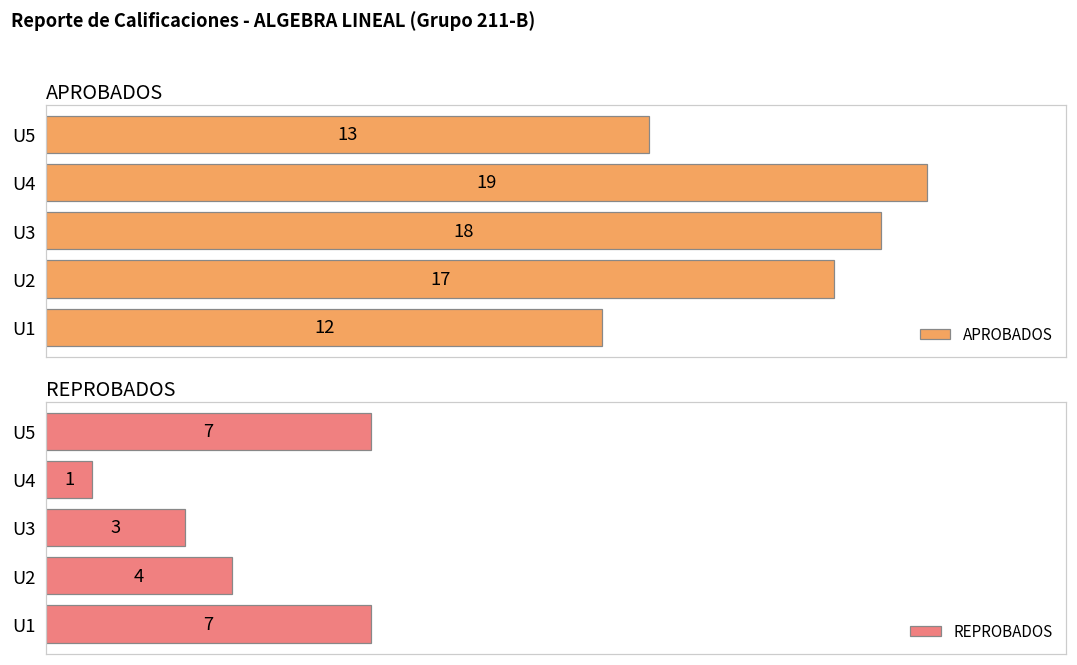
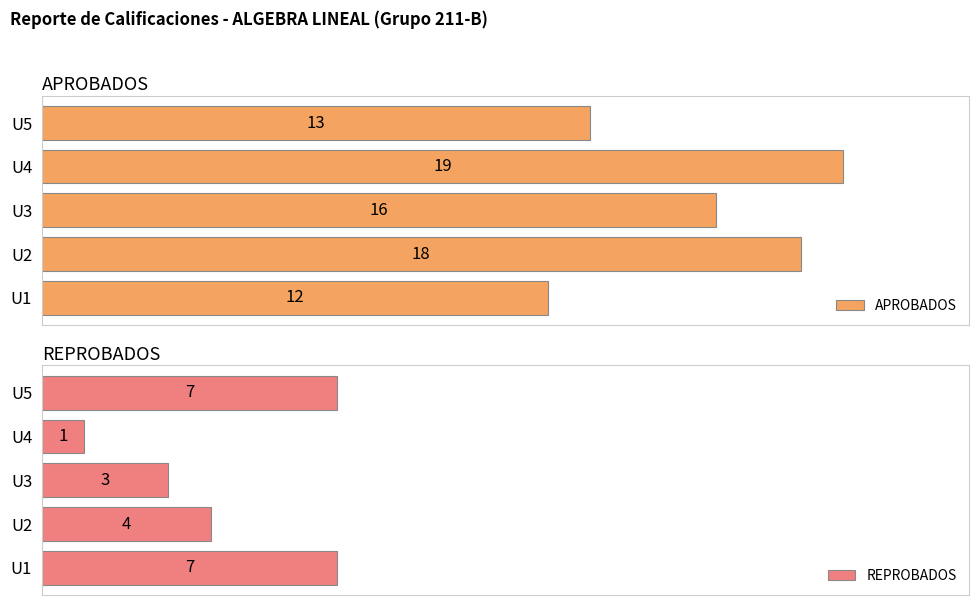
  {
    "APROBADOS": {
      "U5": 13,
      "U4": 19,
-     "U3": 18,
-     "U2": 17,
+     "U3": 16,
+     "U2": 18,
      "U1": 12
    },
    "REPROBADOS": {
      "U5": 7,
      "U4": 1,
      "U3": 3,
      "U2": 4,
      "U1": 7
    }
  }
